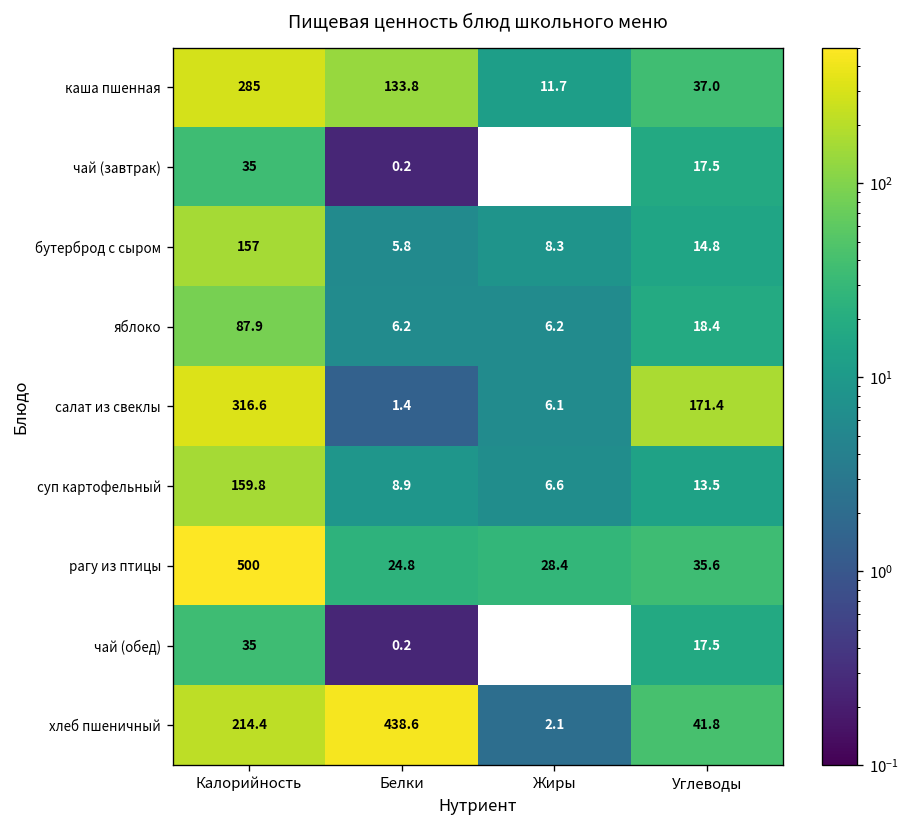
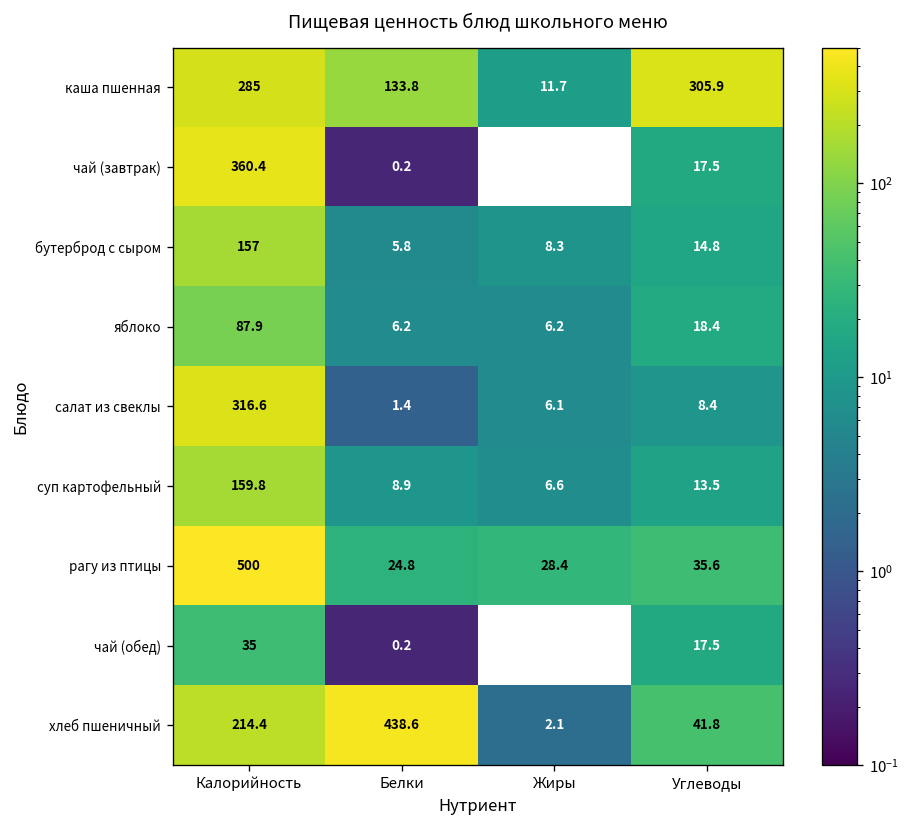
  {
    "каша пшенная": {
      "Калорийность": 285,
      "Белки": 133.8,
      "Жиры": 11.7,
-     "Углеводы": 37.0
+     "Углеводы": 305.9
    },
    "чай (завтрак)": {
-     "Калорийность": 35,
+     "Калорийность": 360.4,
      "Белки": 0.2,
      "Углеводы": 17.5
    },
    "бутерброд с сыром": {
      "Калорийность": 157,
      "Белки": 5.8,
      "Жиры": 8.3,
      "Углеводы": 14.8
    },
    "яблоко": {
      "Калорийность": 87.9,
      "Белки": 6.2,
      "Жиры": 6.2,
      "Углеводы": 18.4
    },
    "салат из свеклы": {
      "Калорийность": 316.6,
      "Белки": 1.4,
      "Жиры": 6.1,
-     "Углеводы": 171.4
+     "Углеводы": 8.4
    },
    "суп картофельный": {
      "Калорийность": 159.8,
      "Белки": 8.9,
      "Жиры": 6.6,
      "Углеводы": 13.5
    },
    "рагу из птицы": {
      "Калорийность": 500,
      "Белки": 24.8,
      "Жиры": 28.4,
      "Углеводы": 35.6
    },
    "чай (обед)": {
      "Калорийность": 35,
      "Белки": 0.2,
      "Углеводы": 17.5
    },
    "хлеб пшеничный": {
      "Калорийность": 214.4,
      "Белки": 438.6,
      "Жиры": 2.1,
      "Углеводы": 41.8
    }
  }
